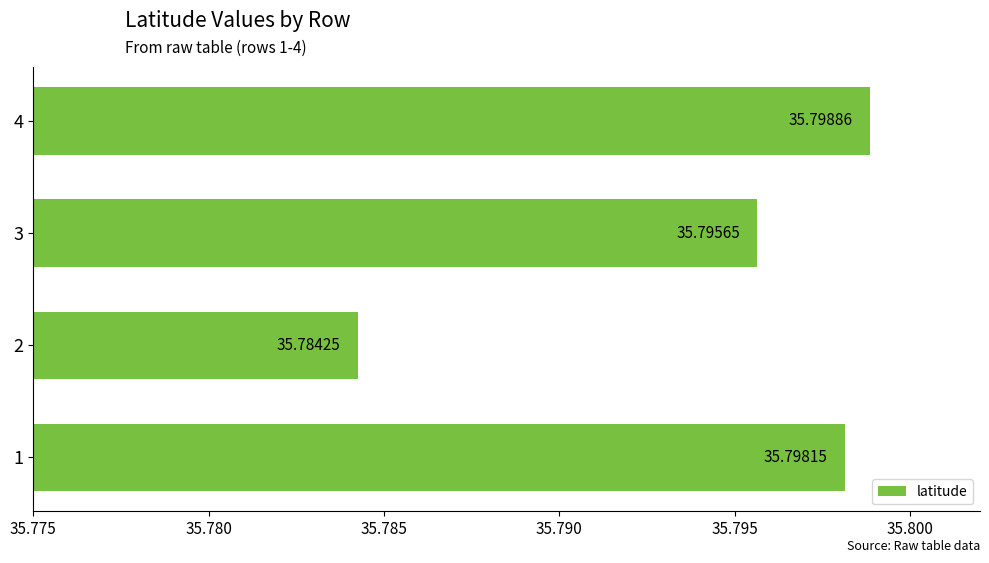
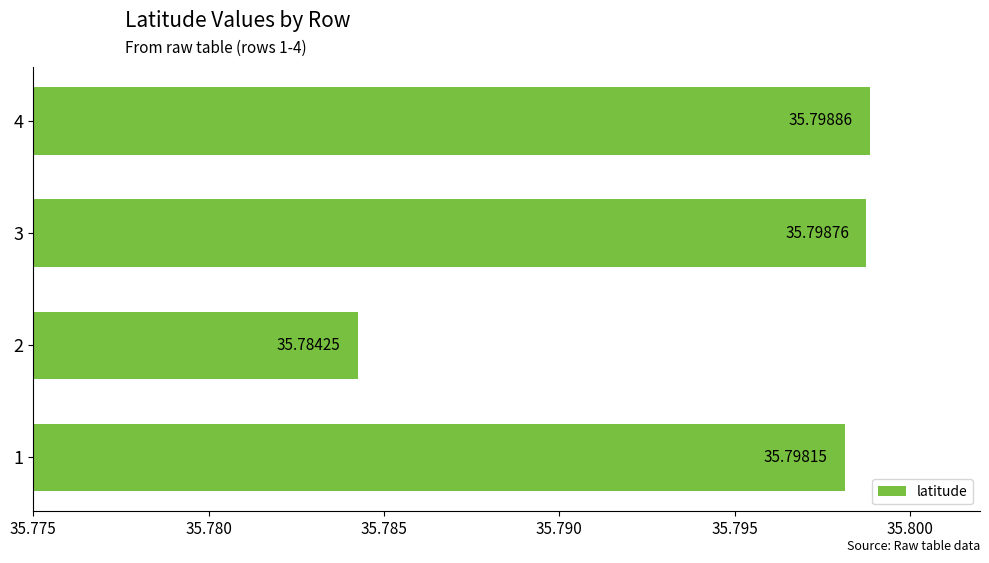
  {
    "4": 35.79886,
-   "3": 35.79565,
+   "3": 35.79876,
    "2": 35.78425,
    "1": 35.79815
  }
